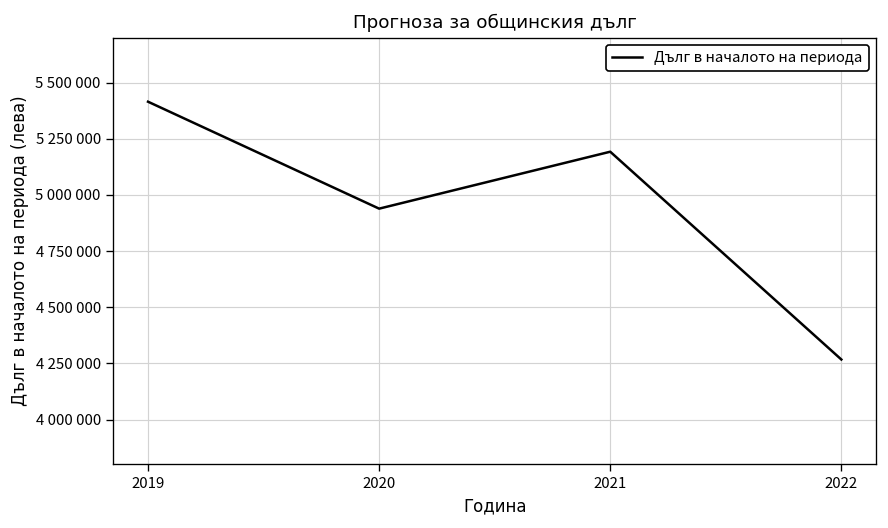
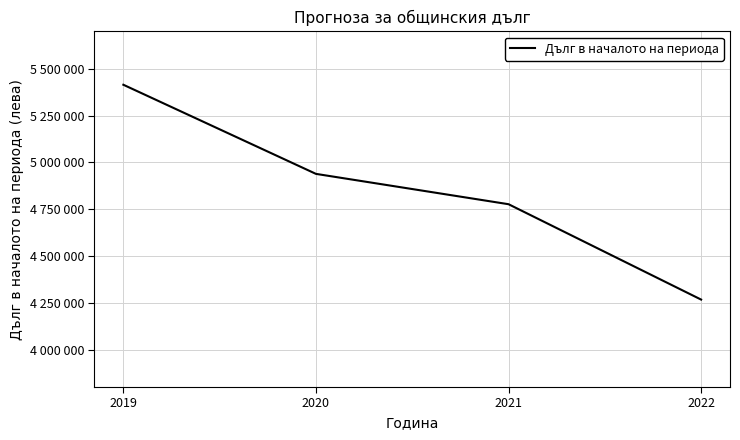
  {
    "2019": 5420000,
    "2020": 4940000,
-   "2021": 5190000,
+   "2021": 4780000,
    "2022": 4270000
  }
